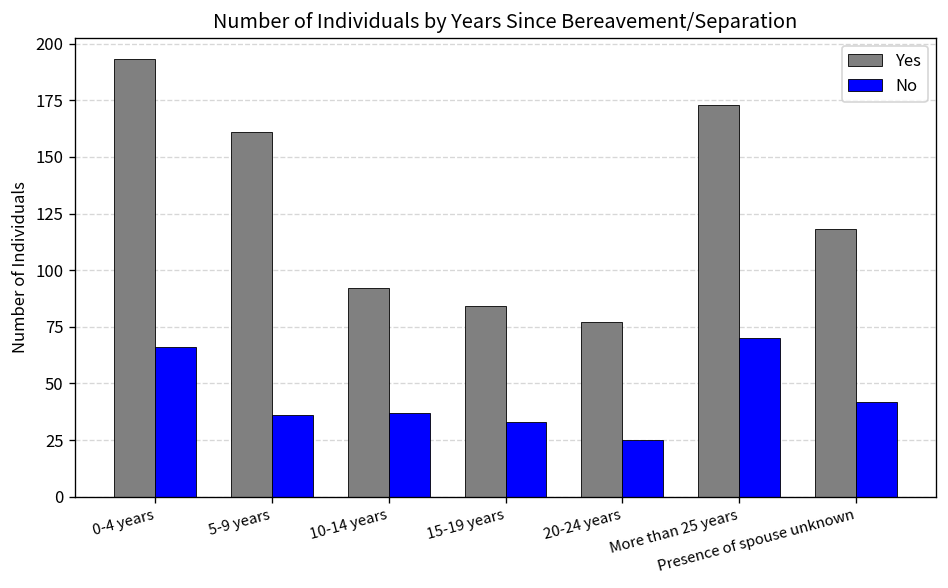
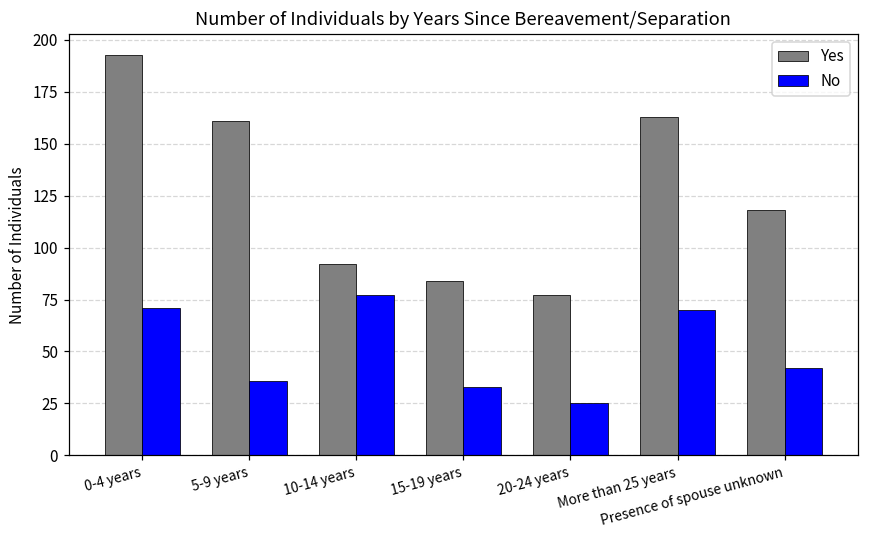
  {
    "Yes": {
      "0-4 years": 193,
      "5-9 years": 161,
      "10-14 years": 92,
      "15-19 years": 84,
      "20-24 years": 77,
-     "More than 25 years": 173,
+     "More than 25 years": 163,
      "Presence of spouse unknown": 118
    },
    "No": {
-     "0-4 years": 66,
+     "0-4 years": 71,
      "5-9 years": 36,
-     "10-14 years": 37,
+     "10-14 years": 77,
      "15-19 years": 33,
      "20-24 years": 25,
      "More than 25 years": 70,
      "Presence of spouse unknown": 42
    }
  }
